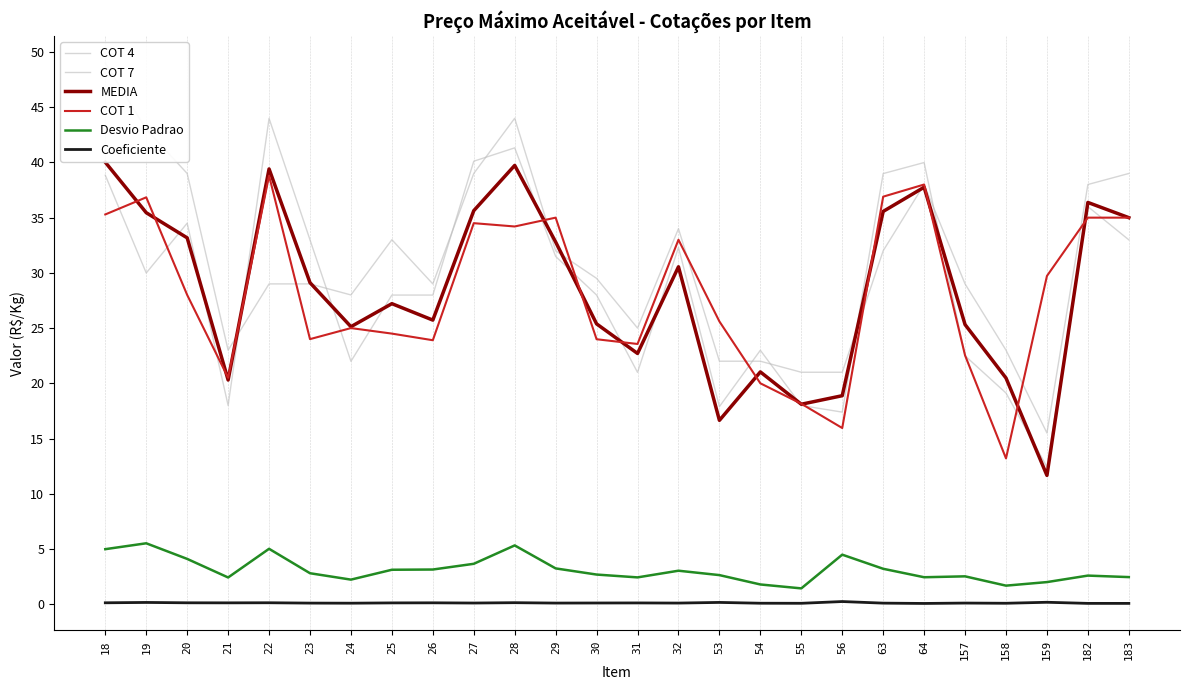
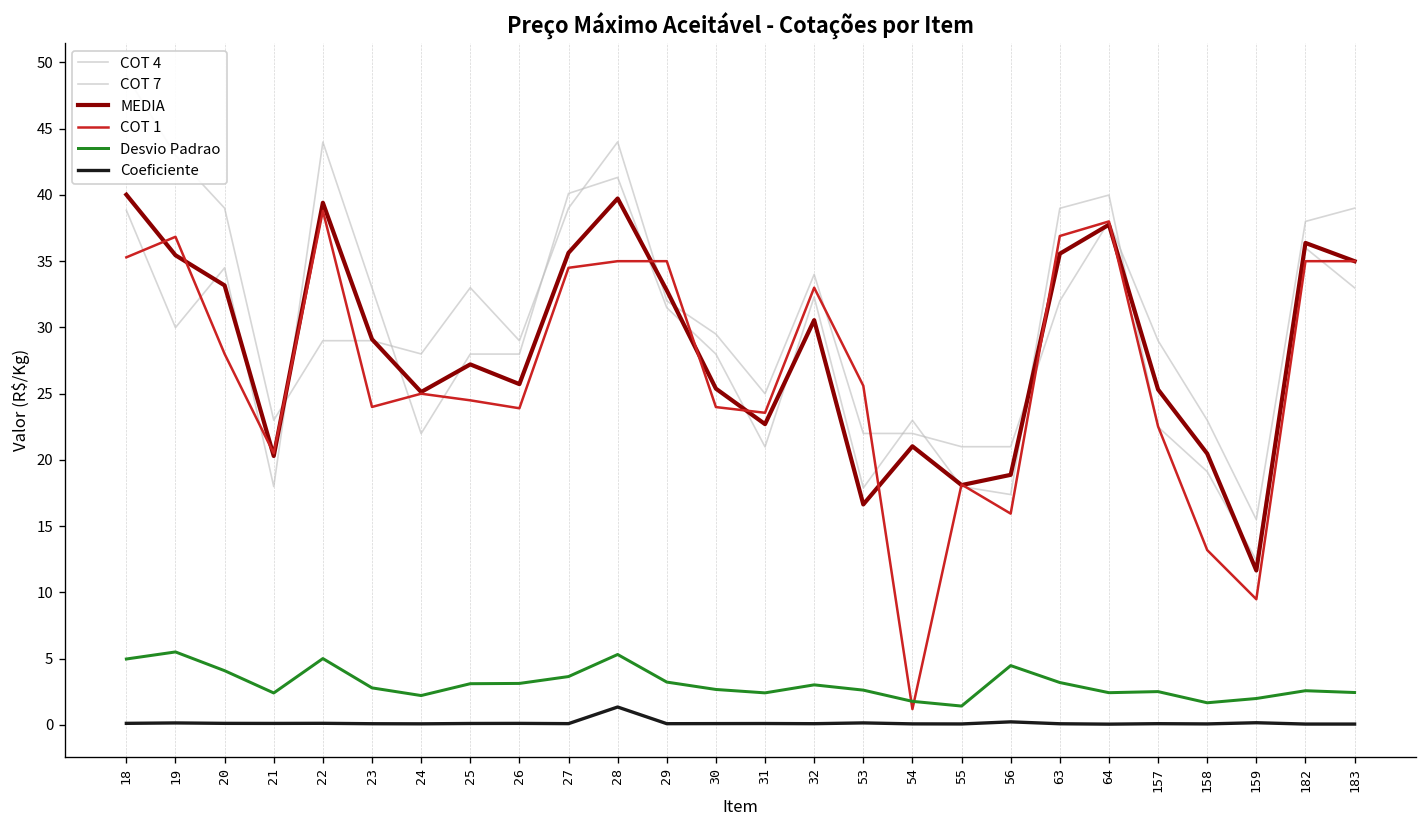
  {
    "MEDIA": {
      "18": 40.0,
      "19": 35.4,
      "20": 33.2,
      "22": 39.4,
      "25": 27.2,
      "26": 25.7,
      "27": 35.6,
      "28": 39.7,
      "29": 32.8,
      "30": 25.4,
      "31": 22.7,
      "32": 30.6,
      "53": 16.6,
      "54": 21.0,
      "56": 18.9,
      "63": 35.6,
      "64": 37.8,
      "157": 25.3,
      "158": 20.5,
      "159": 11.7,
      "182": 36.4
    },
    "COT 1": {
      "18": 35.3,
      "19": 36.8,
      "20": 28.0,
      "22": 38.8,
      "23": 24.0,
      "25": 24.5,
      "26": 23.9,
      "27": 34.5,
-     "28": 34.2,
+     "28": 35.0,
      "29": 35.0,
      "30": 24.0,
      "31": 23.6,
      "32": 33.0,
      "53": 25.6,
-     "54": 20.0,
+     "54": 1.2,
      "56": 16.0,
      "63": 36.9,
      "158": 13.2,
-     "159": 29.7,
+     "159": 9.5,
      "182": 35.0
    },
    "Desvio Padrao": {
      "18": 5.0,
      "19": 5.5,
      "20": 4.1,
      "21": 2.4,
      "22": 5.0,
      "23": 2.8,
      "24": 2.2,
      "25": 3.1,
      "26": 3.1,
      "27": 3.7,
      "28": 5.3,
      "29": 3.2,
      "30": 2.7,
      "31": 2.4,
      "32": 3.0,
      "53": 2.6,
      "54": 1.8,
      "55": 1.4,
      "56": 4.5,
      "63": 3.2,
      "64": 2.4,
      "157": 2.5,
      "158": 1.7,
      "159": 2.0,
      "182": 2.6,
      "183": 2.5
    },
    "Coeficiente": {
      "18": 0.1,
      "19": 0.2,
      "20": 0.1,
      "21": 0.1,
      "22": 0.1,
      "23": 0.1,
      "24": 0.1,
      "25": 0.1,
      "26": 0.1,
      "27": 0.1,
-     "28": 0.1,
+     "28": 1.4,
      "29": 0.1,
      "30": 0.1,
      "31": 0.1,
      "32": 0.1,
      "53": 0.2,
      "54": 0.1,
      "55": 0.1,
      "56": 0.2,
      "63": 0.1,
      "64": 0.1,
      "157": 0.1,
      "158": 0.1,
      "159": 0.2,
      "182": 0.1,
      "183": 0.1
    }
  }
